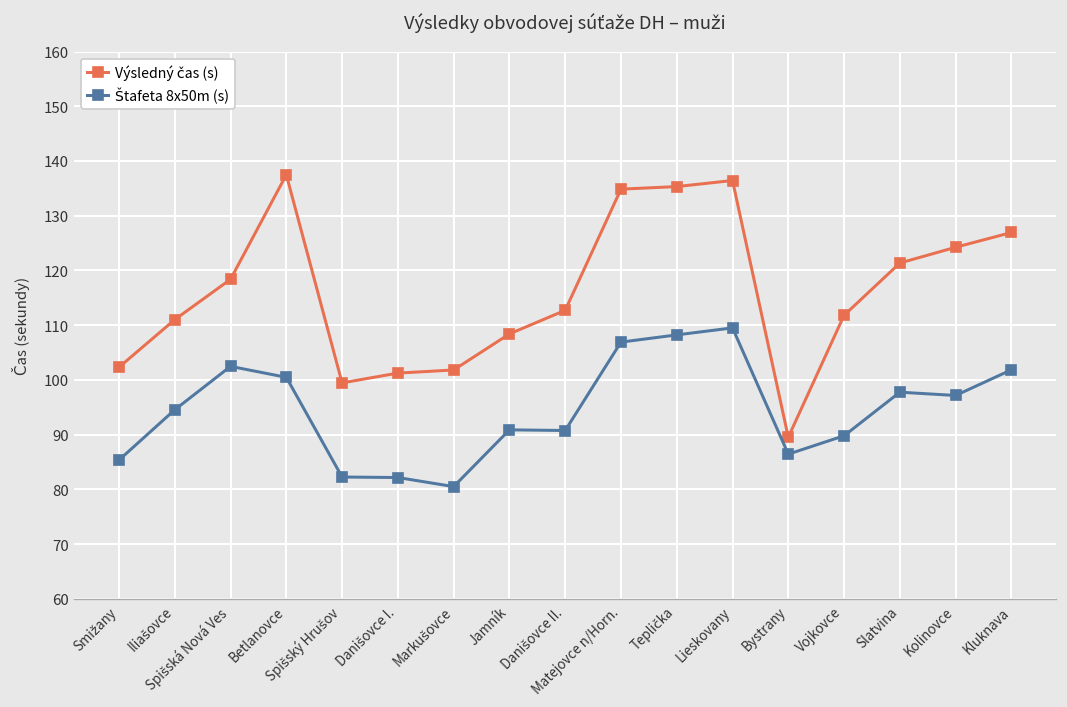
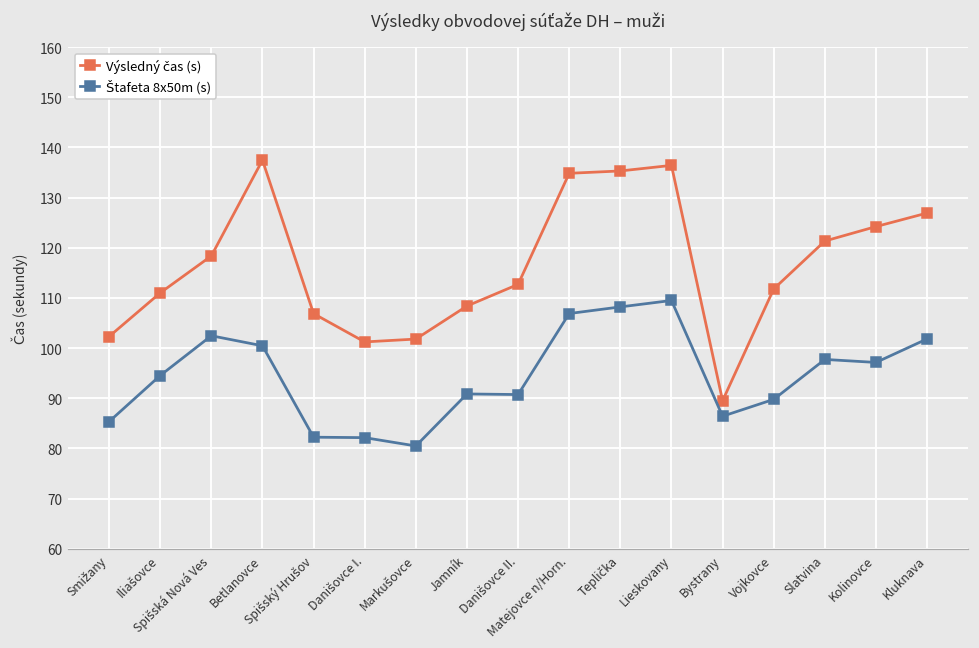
  {
    "Výsledný čas (s)": {
      "Smižany": 102,
      "Iliašovce": 111,
      "Spišská Nová Ves": 118,
      "Betlanovce": 137,
-     "Spišský Hrušov": 99,
+     "Spišský Hrušov": 107,
      "Danišovce I.": 101,
      "Markušovce": 102,
      "Jamník": 108,
      "Danišovce II.": 113,
      "Matejovce n/Horn.": 135,
      "Teplička": 135,
      "Lieskovany": 136,
      "Bystrany": 90,
      "Vojkovce": 112,
      "Slatvina": 121,
      "Kolinovce": 124,
      "Kluknava": 127
    },
    "Štafeta 8x50m (s)": {
      "Smižany": 85,
      "Iliašovce": 95,
      "Spišská Nová Ves": 102,
      "Betlanovce": 100,
      "Spišský Hrušov": 82,
      "Danišovce I.": 82,
      "Markušovce": 81,
      "Jamník": 91,
      "Danišovce II.": 91,
      "Matejovce n/Horn.": 107,
      "Teplička": 108,
      "Lieskovany": 110,
      "Bystrany": 86,
      "Vojkovce": 90,
      "Slatvina": 98,
      "Kolinovce": 97,
      "Kluknava": 102
    }
  }
